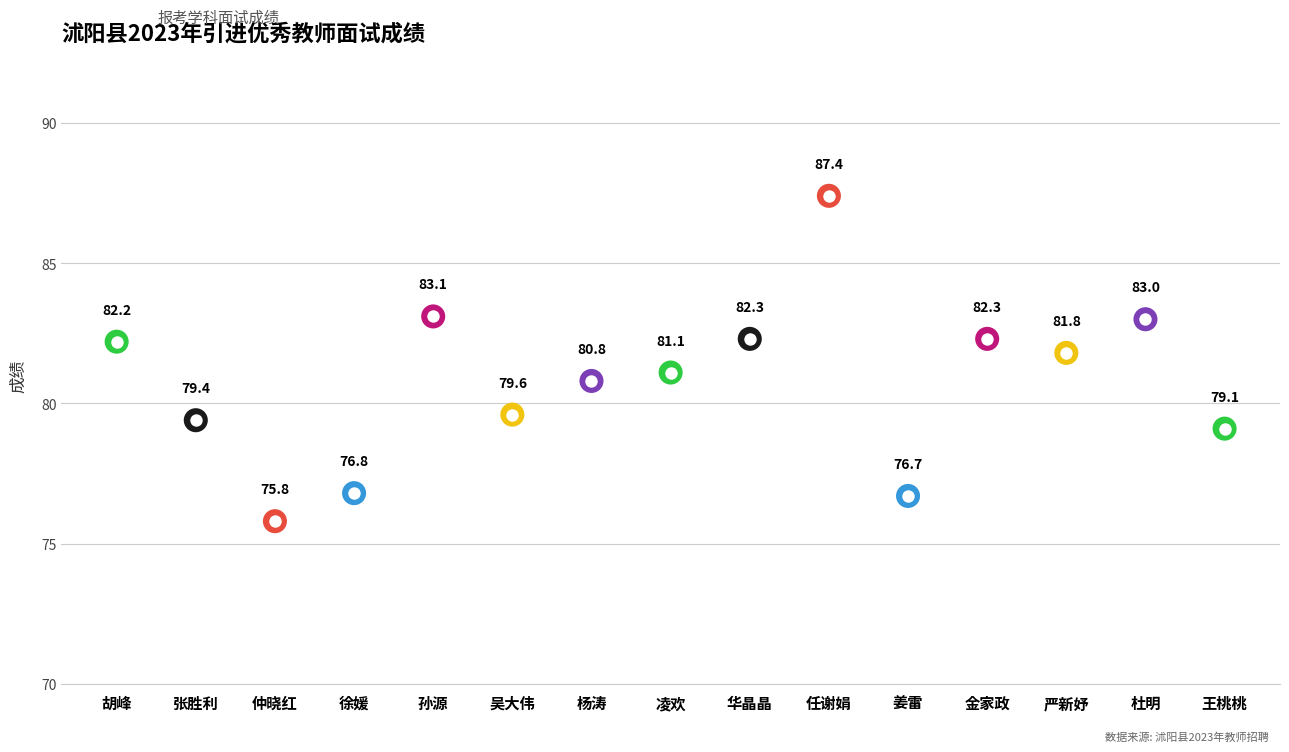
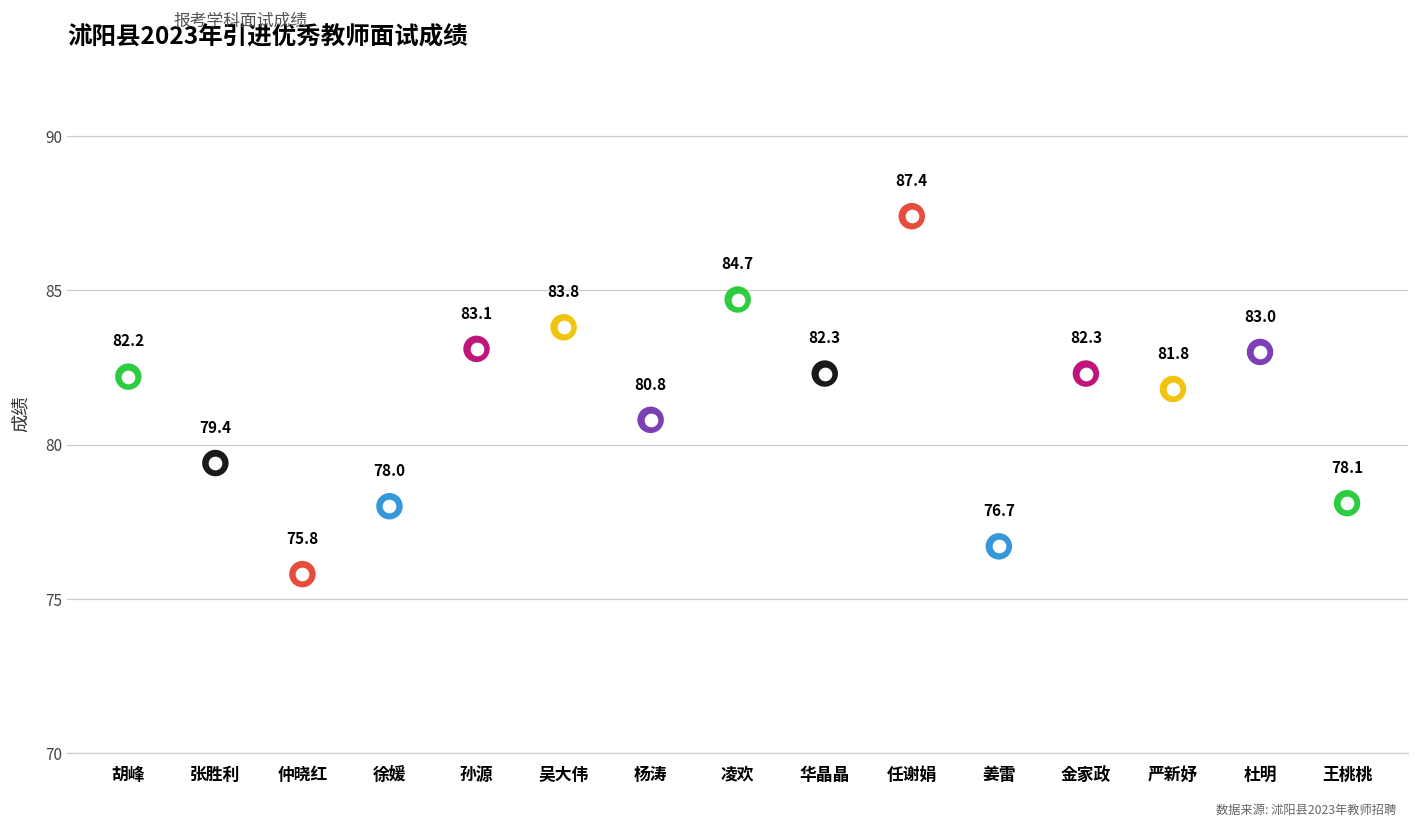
  {
-   "徐媛": 76.8,
-   "吴大伟": 79.6,
-   "凌欢": 81.1,
-   "王桃桃": 79.1
+   "徐媛": 78.0,
+   "吴大伟": 83.8,
+   "凌欢": 84.7,
+   "王桃桃": 78.1
  }
